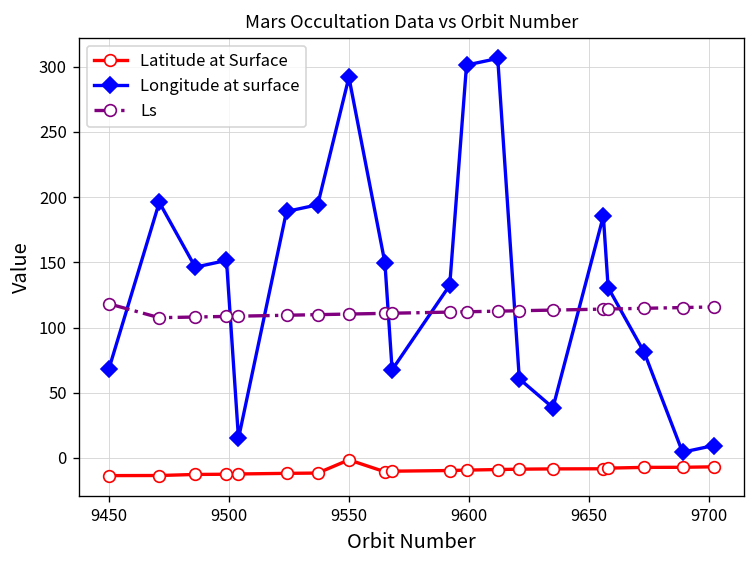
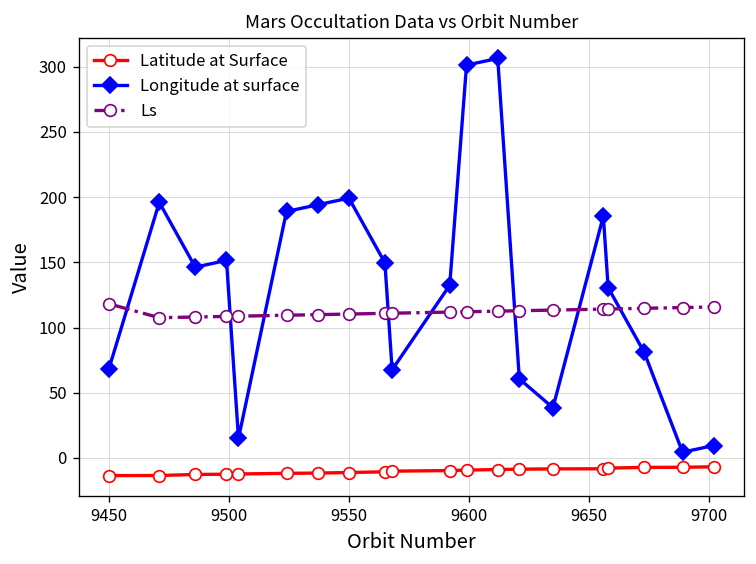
  {
    "Latitude at Surface": {
      "9450": -14,
-     "9550": -1
+     "9550": -11
    },
    "Longitude at surface": {
      "9450": 68,
-     "9550": 292
+     "9550": 199
    },
    "Ls": {
      "9450": 118,
      "9550": 110
    }
  }
